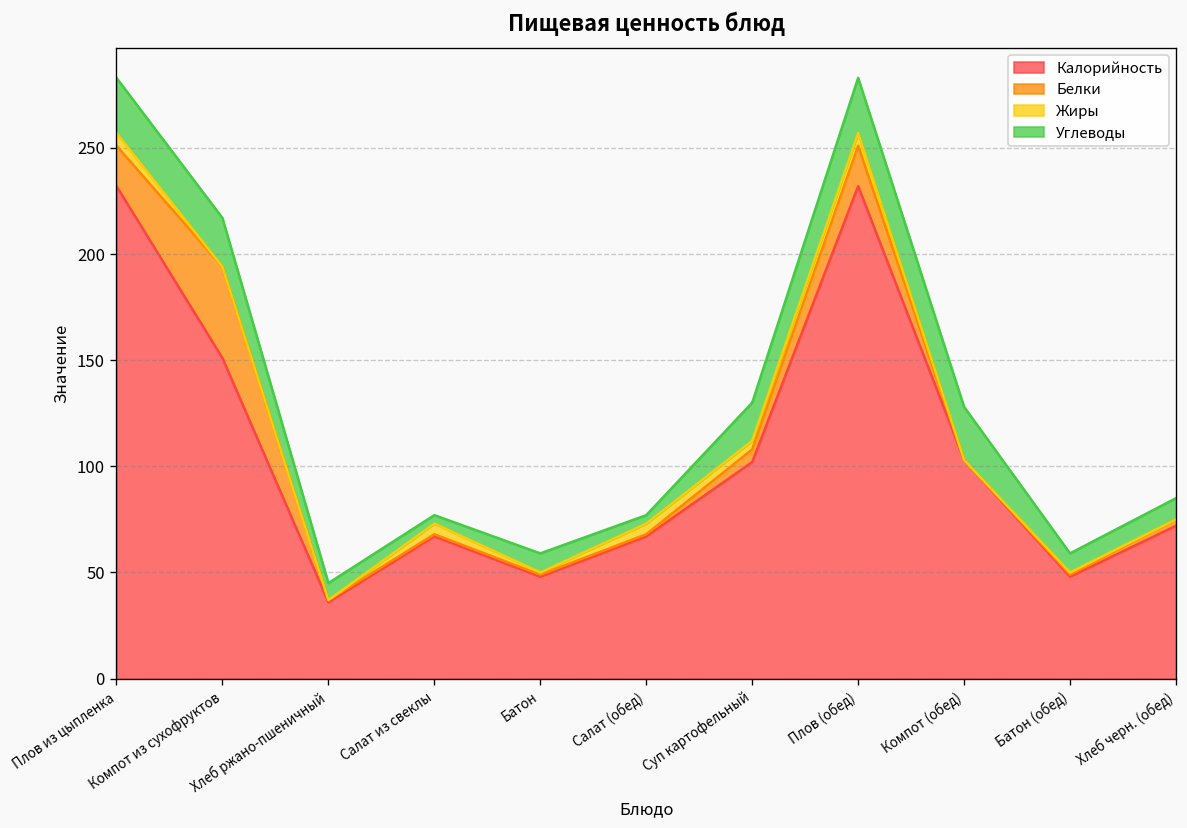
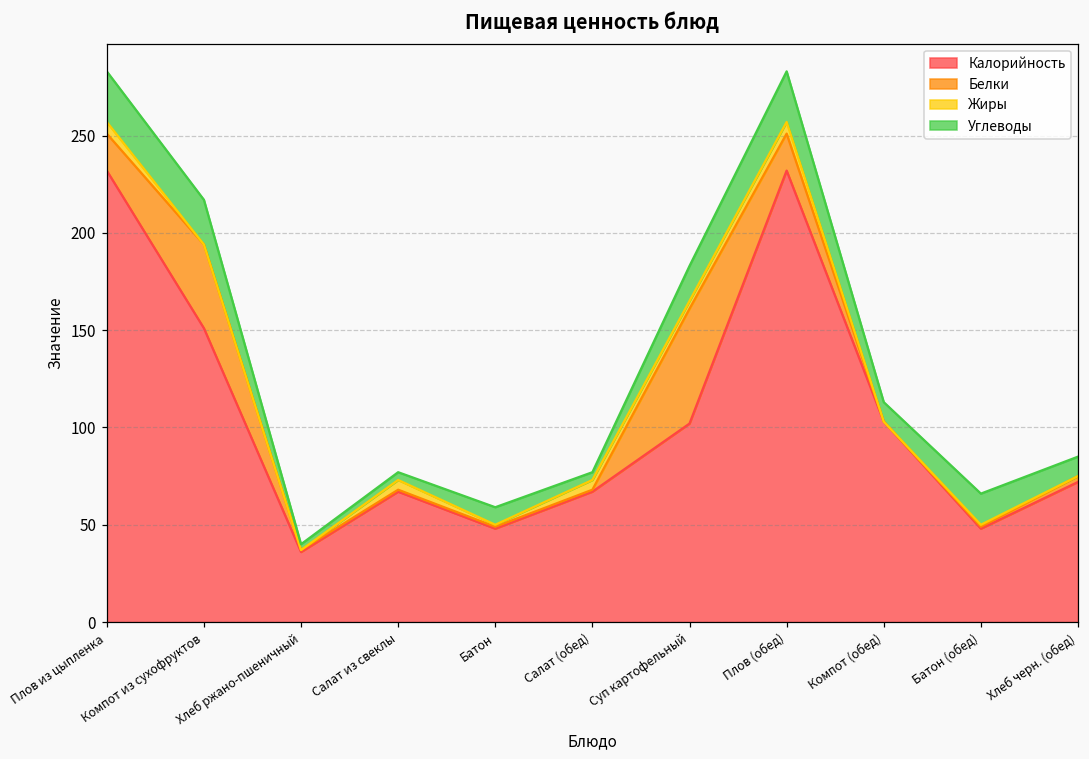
  {
    "Калорийность": {
      "Плов из цыпленка": 232,
      "Компот из сухофруктов": 151,
      "Суп картофельный": 102,
      "Плов (обед)": 232,
      "Хлеб черн. (обед)": 72
    },
    "Белки": {
      "Плов из цыпленка": 19,
-     "Суп картофельный": 6,
+     "Суп картофельный": 59,
      "Плов (обед)": 19
    },
    "Жиры": {
      "Плов из цыпленка": 6,
      "Салат из свеклы": 5,
      "Салат (обед)": 5,
      "Суп картофельный": 4,
      "Плов (обед)": 6
    },
    "Углеводы": {
      "Плов из цыпленка": 26,
      "Компот из сухофруктов": 23,
-     "Хлеб ржано-пшеничный": 8,
+     "Хлеб ржано-пшеничный": 3,
      "Салат из свеклы": 4,
      "Батон": 9,
      "Салат (обед)": 4,
      "Суп картофельный": 18,
      "Плов (обед)": 26,
-     "Компот (обед)": 25,
-     "Батон (обед)": 9,
+     "Компот (обед)": 10,
+     "Батон (обед)": 16,
      "Хлеб черн. (обед)": 10
    }
  }
